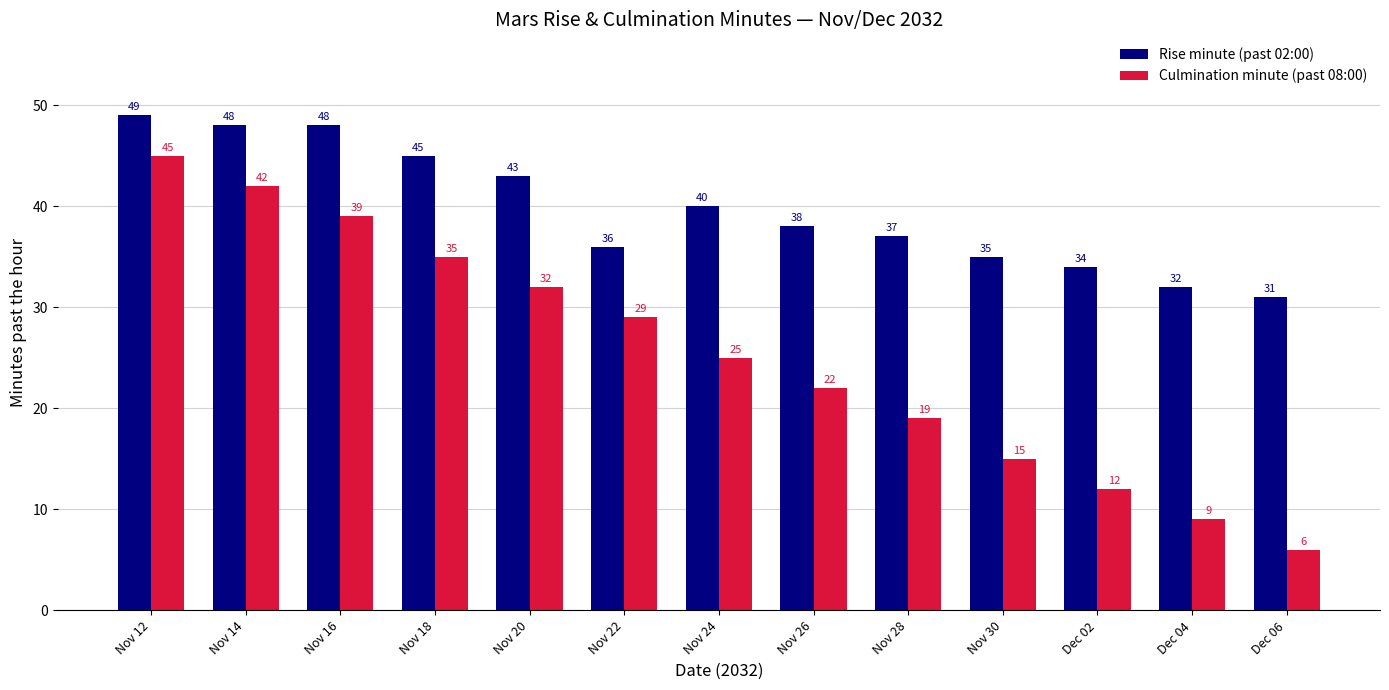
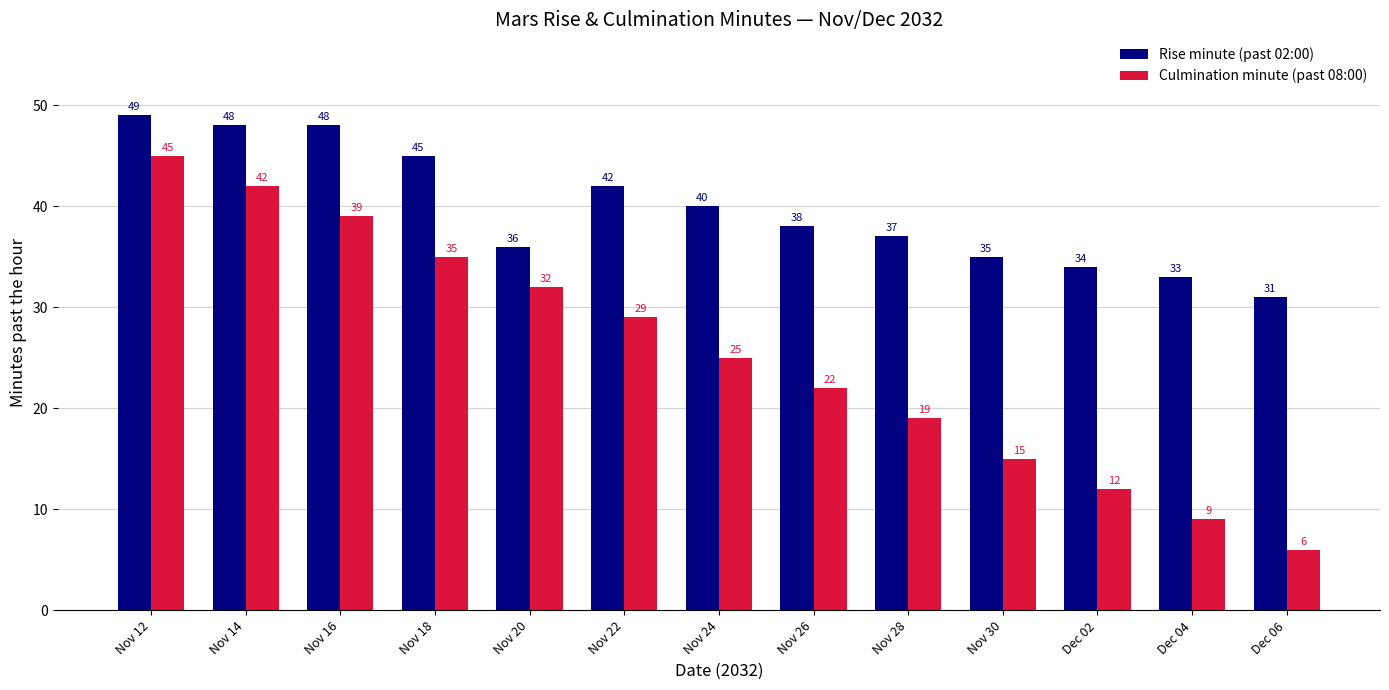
  {
    "Rise minute (past 02:00)": {
      "Nov 12": 49,
      "Nov 14": 48,
      "Nov 16": 48,
      "Nov 18": 45,
-     "Nov 20": 43,
-     "Nov 22": 36,
+     "Nov 20": 36,
+     "Nov 22": 42,
      "Nov 24": 40,
      "Nov 26": 38,
      "Nov 28": 37,
      "Nov 30": 35,
      "Dec 02": 34,
-     "Dec 04": 32,
+     "Dec 04": 33,
      "Dec 06": 31
    },
    "Culmination minute (past 08:00)": {
      "Nov 12": 45,
      "Nov 14": 42,
      "Nov 16": 39,
      "Nov 18": 35,
      "Nov 20": 32,
      "Nov 22": 29,
      "Nov 24": 25,
      "Nov 26": 22,
      "Nov 28": 19,
      "Nov 30": 15,
      "Dec 02": 12,
      "Dec 04": 9,
      "Dec 06": 6
    }
  }
